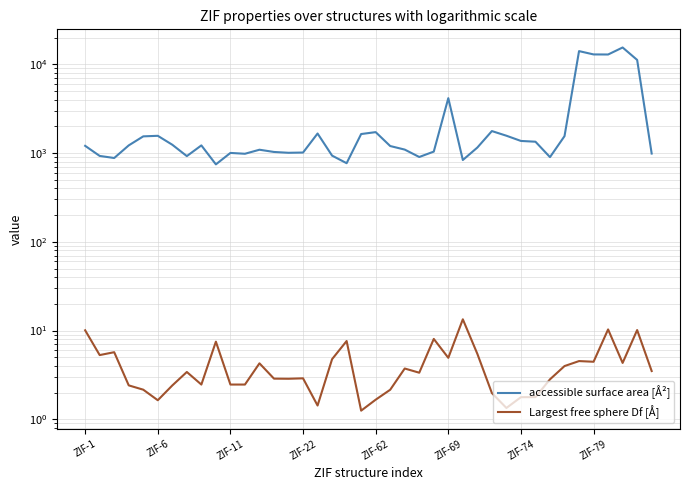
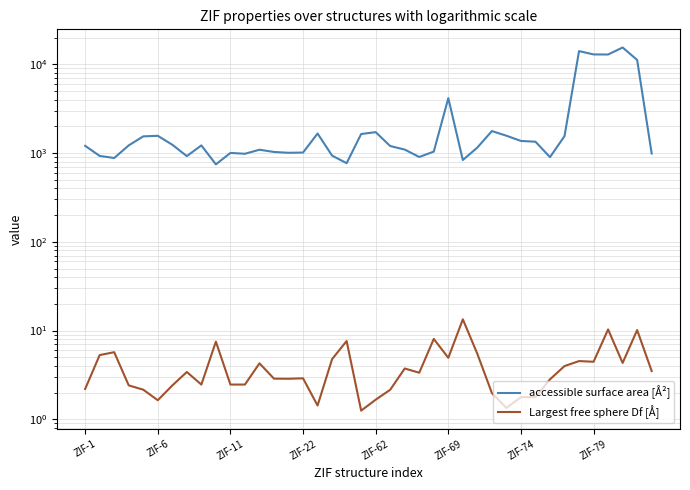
  {
    "accessible surface area [Å²]": {
      "ZIF-1": 1200,
      "ZIF-6": 1600,
      "ZIF-11": 1000,
      "ZIF-22": 1000,
      "ZIF-62": 1700,
      "ZIF-69": 4000,
      "ZIF-74": 1400,
      "ZIF-79": 13000
    },
    "Largest free sphere Df [Å]": {
-     "ZIF-1": 10,
+     "ZIF-1": 2.2,
      "ZIF-6": 1.6,
      "ZIF-11": 2.5,
      "ZIF-22": 2.9,
      "ZIF-62": 1.7,
      "ZIF-69": 5,
      "ZIF-79": 4
    }
  }
